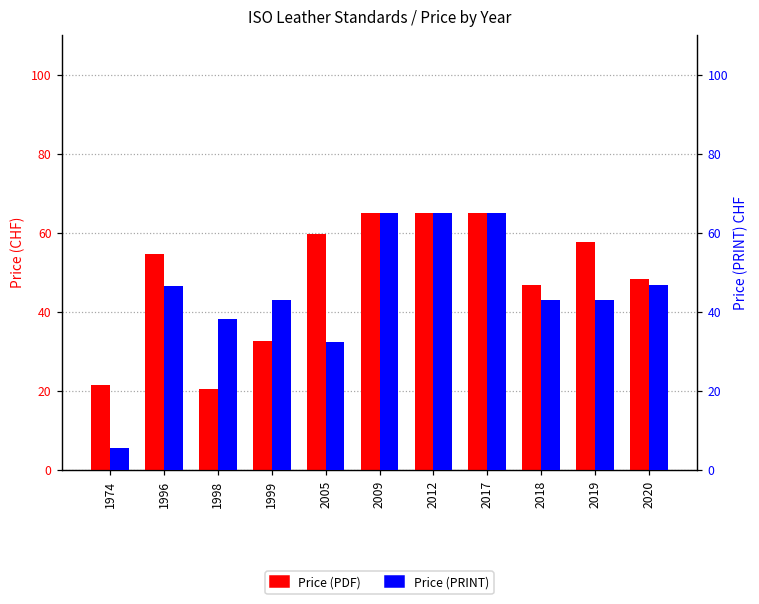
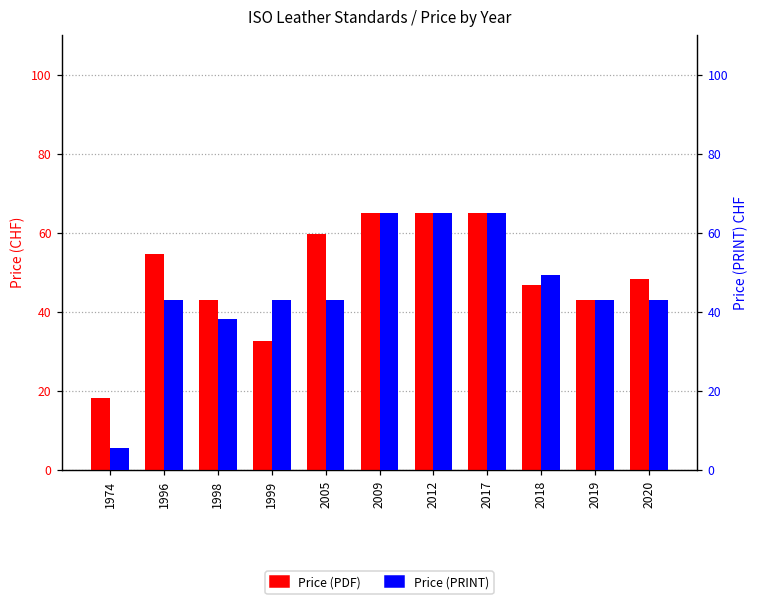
  {
    "Price (PDF)": {
-     "1974": 21,
+     "1974": 18,
      "1996": 55,
-     "1998": 21,
+     "1998": 43,
      "1999": 33,
      "2005": 60,
      "2009": 65,
      "2012": 65,
      "2017": 65,
      "2018": 47,
-     "2019": 58,
+     "2019": 43,
      "2020": 48
    },
    "Price (PRINT)": {
      "1974": 5,
-     "1996": 46,
+     "1996": 43,
      "1998": 38,
      "1999": 43,
-     "2005": 32,
+     "2005": 43,
      "2009": 65,
      "2012": 65,
      "2017": 65,
-     "2018": 43,
+     "2018": 49,
      "2019": 43,
-     "2020": 47
+     "2020": 43
    }
  }
